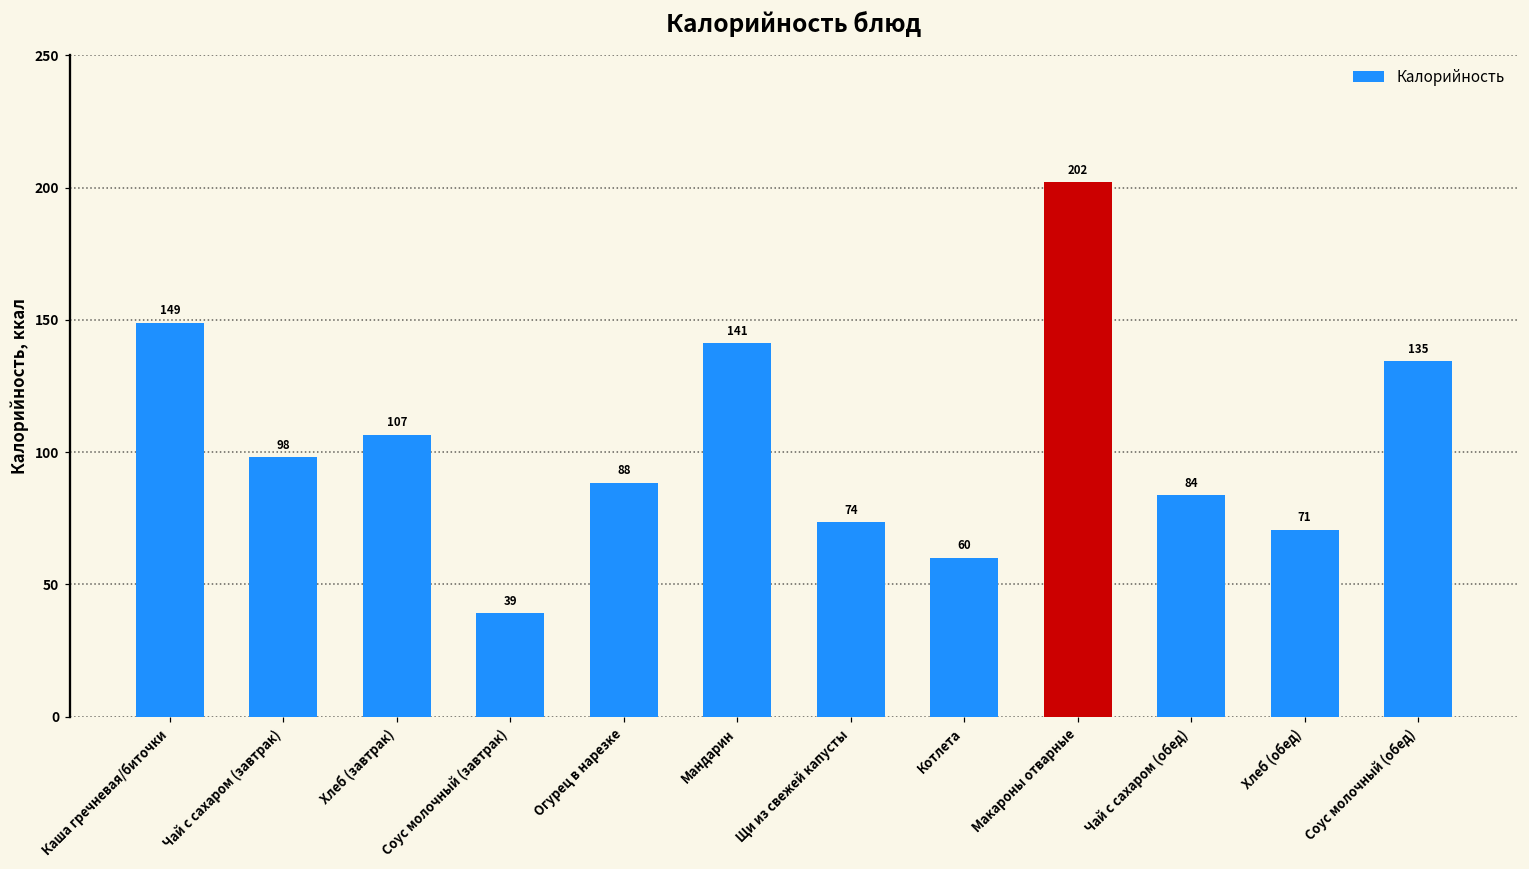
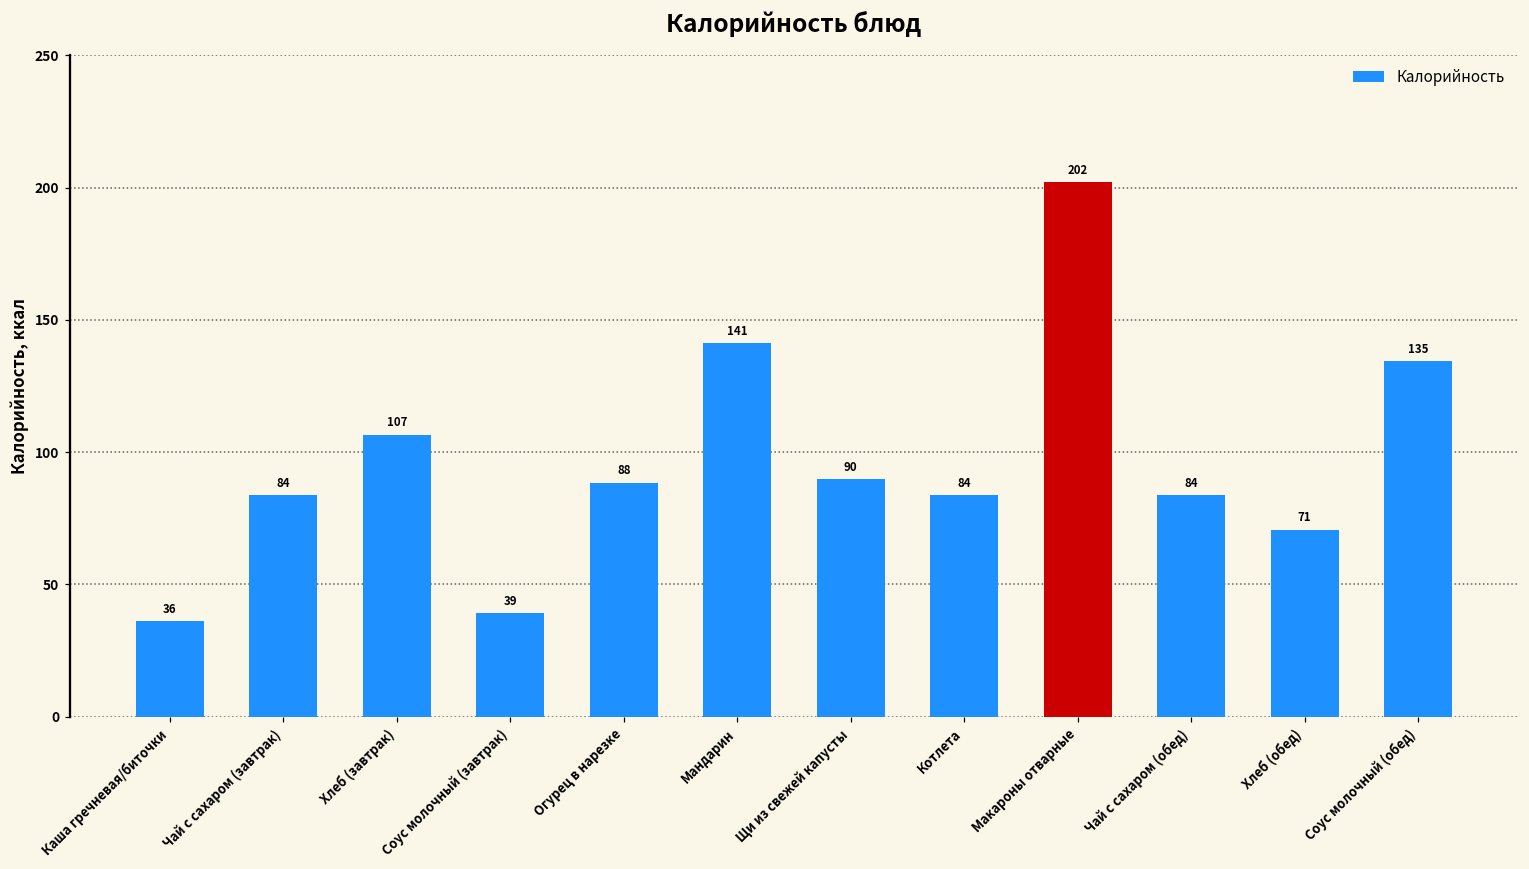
  {
-   "Каша гречневая/биточки": 149,
-   "Чай с сахаром (завтрак)": 98,
+   "Каша гречневая/биточки": 36,
+   "Чай с сахаром (завтрак)": 84,
    "Хлеб (завтрак)": 107,
    "Соус молочный (завтрак)": 39,
    "Огурец в нарезке": 88,
    "Мандарин": 141,
-   "Щи из свежей капусты": 74,
-   "Котлета": 60,
+   "Щи из свежей капусты": 90,
+   "Котлета": 84,
    "Макароны отварные": 202,
    "Чай с сахаром (обед)": 84,
    "Хлеб (обед)": 71,
    "Соус молочный (обед)": 135
  }
